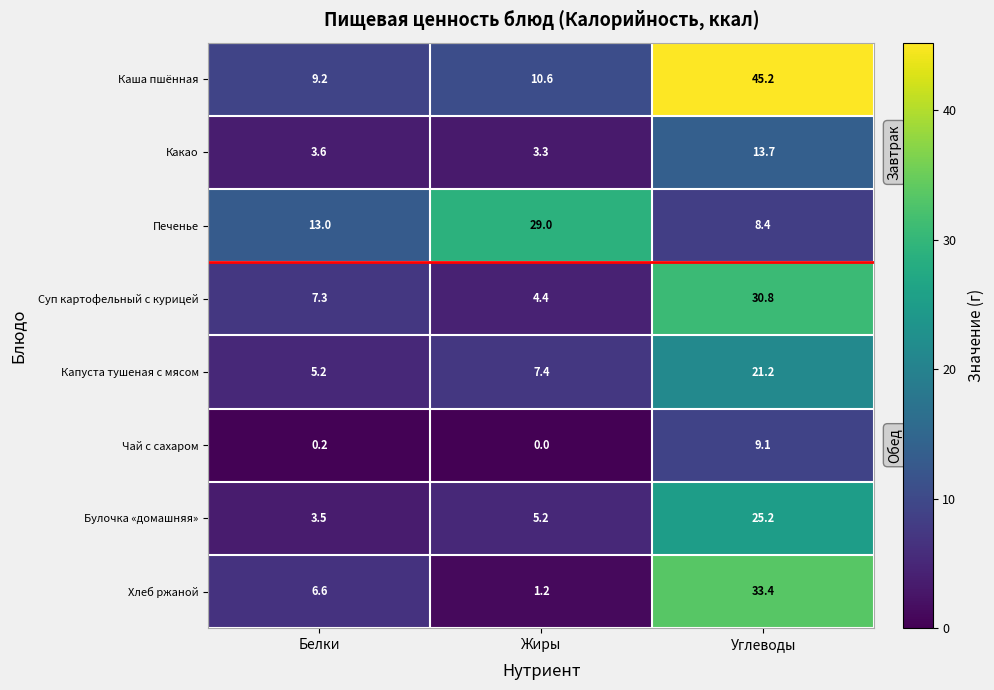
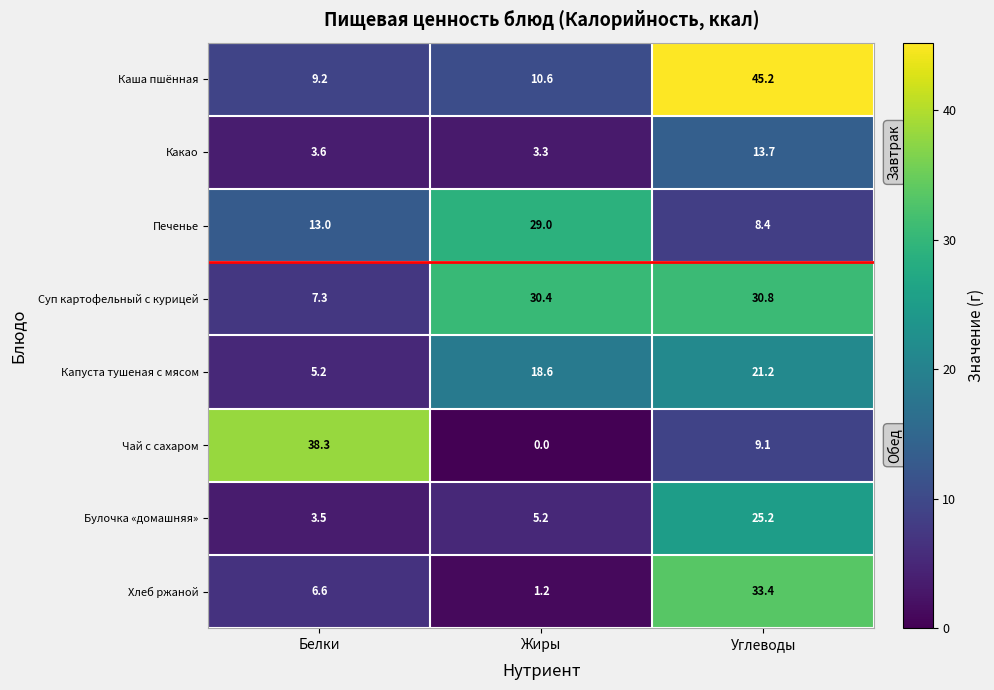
  {
    "Каша пшённая": {
      "Белки": 9.2,
      "Жиры": 10.6,
      "Углеводы": 45.2
    },
    "Какао": {
      "Белки": 3.6,
      "Жиры": 3.3,
      "Углеводы": 13.7
    },
    "Печенье": {
      "Белки": 13.0,
      "Жиры": 29.0,
      "Углеводы": 8.4
    },
    "Суп картофельный с курицей": {
      "Белки": 7.3,
-     "Жиры": 4.4,
+     "Жиры": 30.4,
      "Углеводы": 30.8
    },
    "Капуста тушеная с мясом": {
      "Белки": 5.2,
-     "Жиры": 7.4,
+     "Жиры": 18.6,
      "Углеводы": 21.2
    },
    "Чай с сахаром": {
-     "Белки": 0.2,
+     "Белки": 38.3,
      "Жиры": 0.0,
      "Углеводы": 9.1
    },
    "Булочка «домашняя»": {
      "Белки": 3.5,
      "Жиры": 5.2,
      "Углеводы": 25.2
    },
    "Хлеб ржаной": {
      "Белки": 6.6,
      "Жиры": 1.2,
      "Углеводы": 33.4
    }
  }
